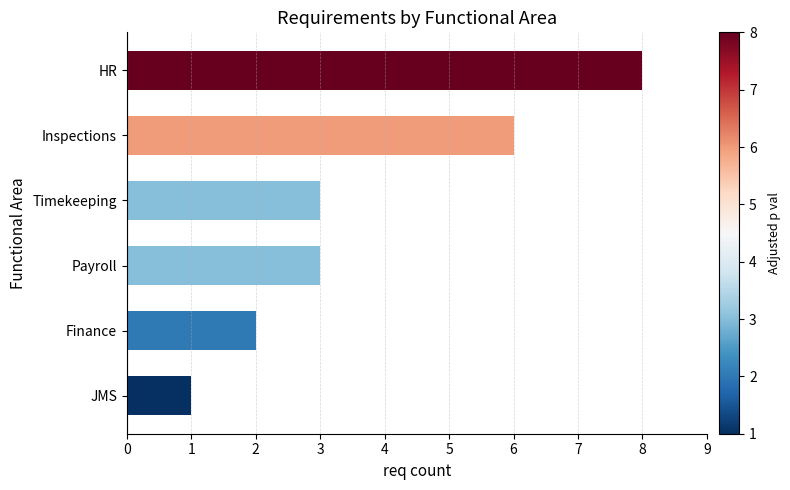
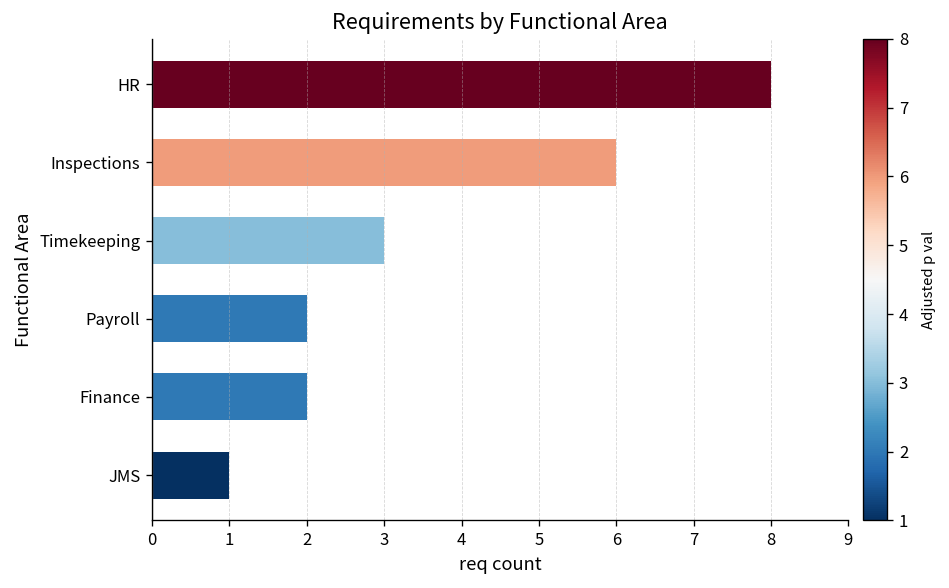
  {
    "HR": 8,
    "Inspections": 6,
    "Timekeeping": 3,
-   "Payroll": 3,
+   "Payroll": 2,
    "Finance": 2,
    "JMS": 1
  }
